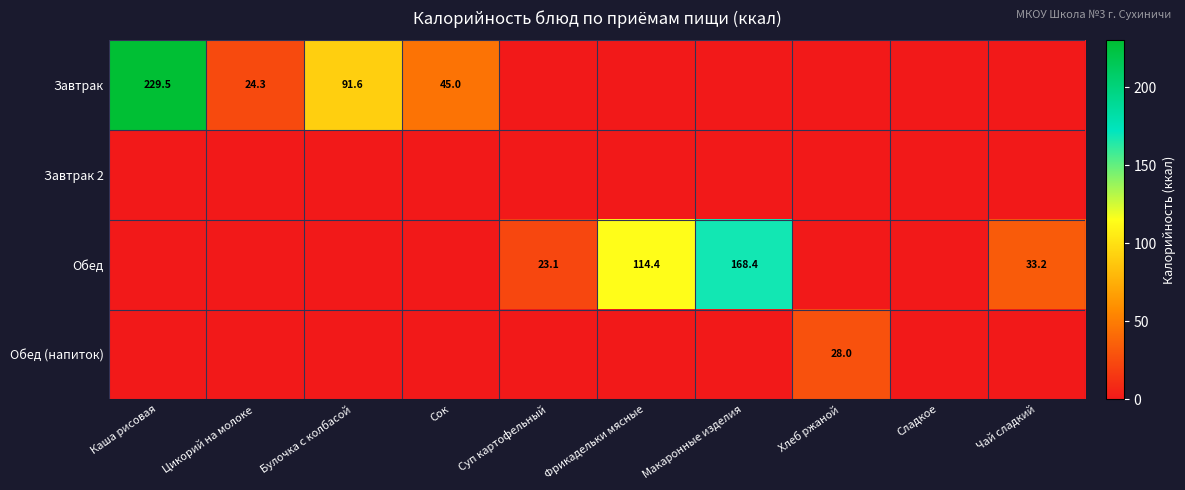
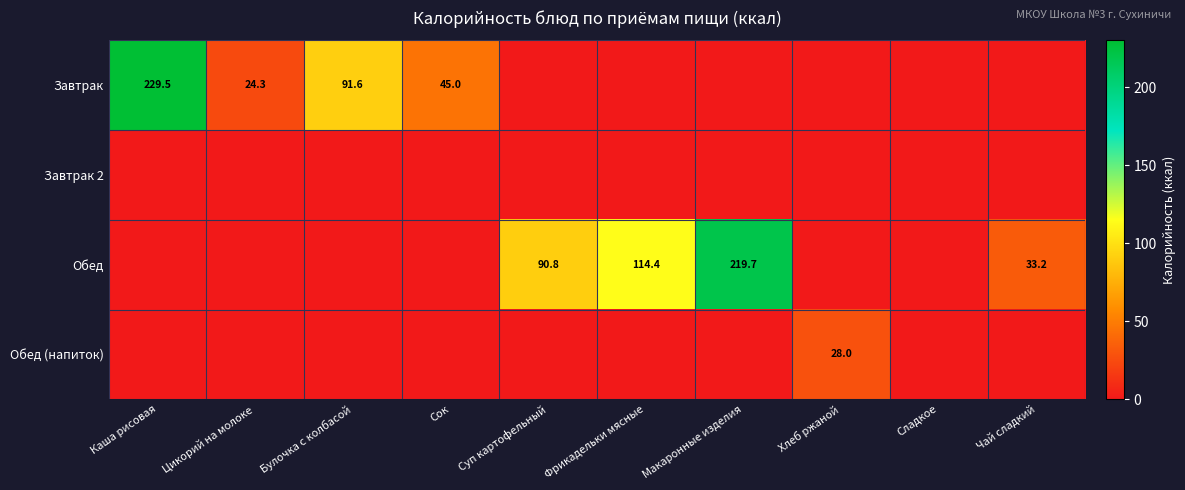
  {
    "Завтрак": {
      "Каша рисовая": 229.5,
      "Цикорий на молоке": 24.3,
      "Булочка с колбасой": 91.6,
      "Сок": 45.0
    },
    "Обед": {
-     "Суп картофельный": 23.1,
+     "Суп картофельный": 90.8,
      "Фрикадельки мясные": 114.4,
-     "Макаронные изделия": 168.4,
+     "Макаронные изделия": 219.7,
      "Чай сладкий": 33.2
    },
    "Обед (напиток)": {
      "Хлеб ржаной": 28.0
    }
  }
